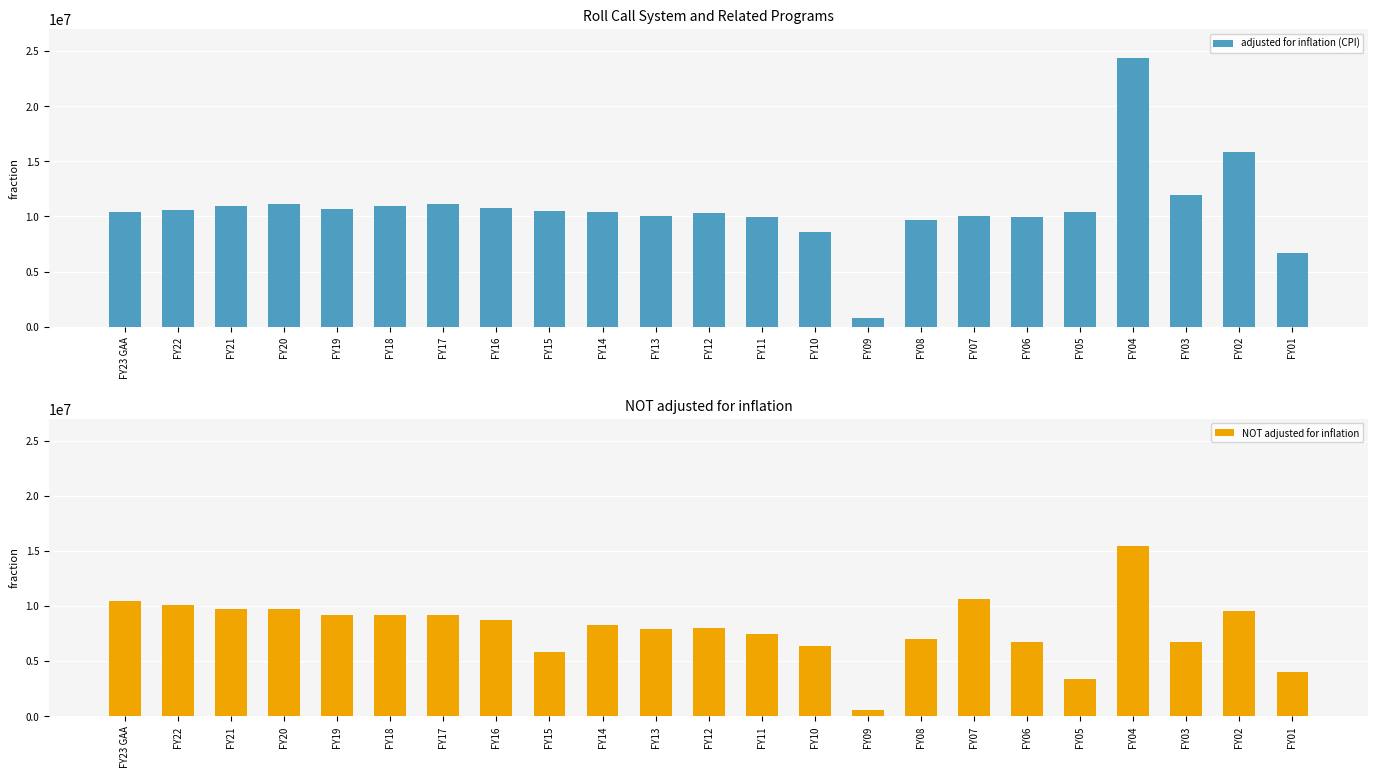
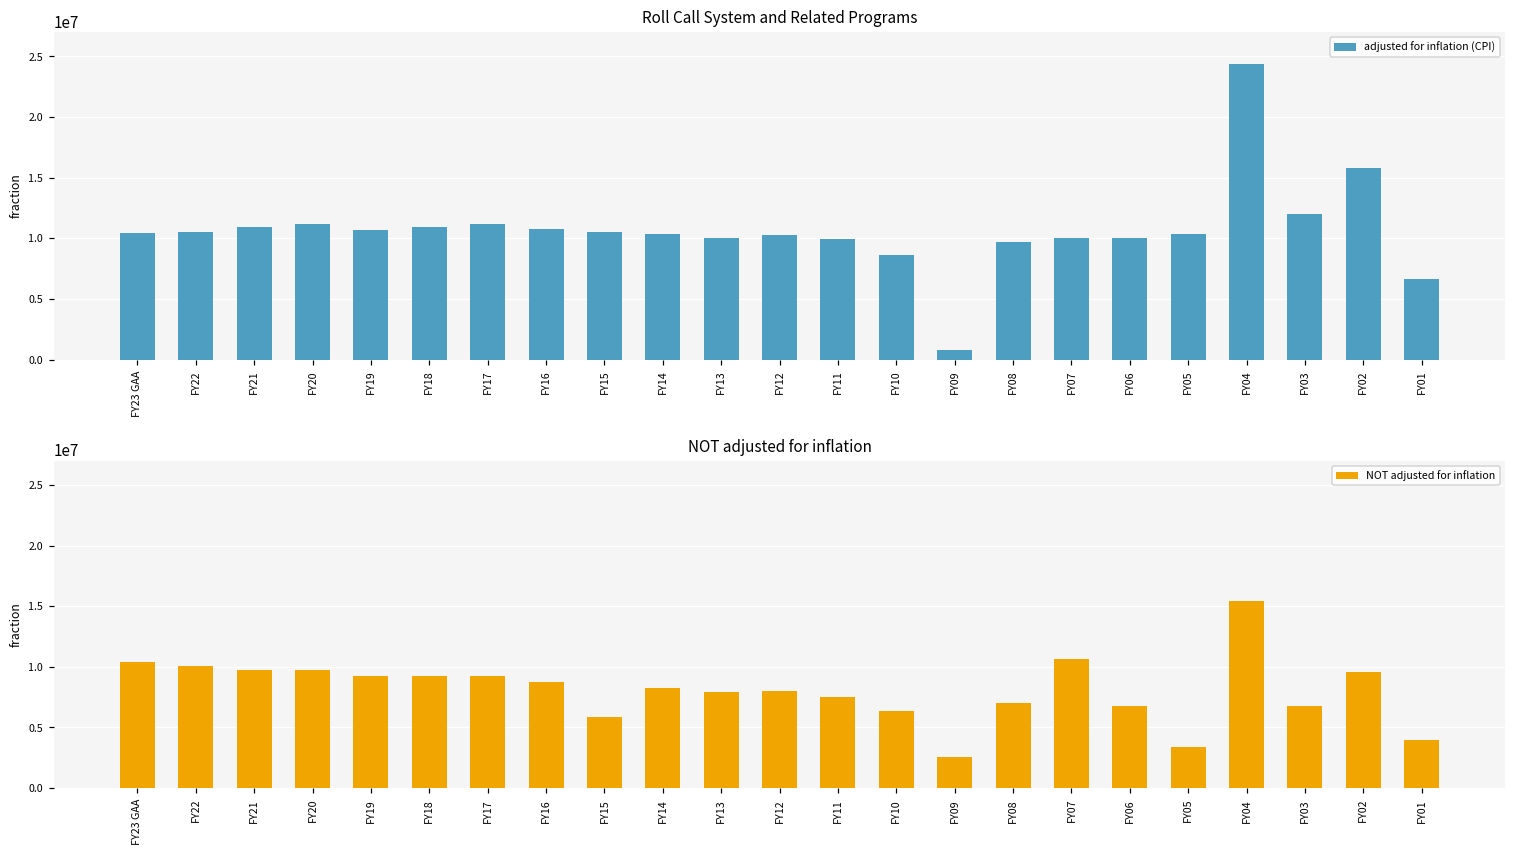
  {
    "Roll Call System and Related Programs": {
      "FY23 GAA": 10400000,
      "FY22": 10500000,
      "FY21": 10900000,
      "FY20": 11200000,
      "FY19": 10700000,
      "FY18": 10900000,
      "FY17": 11100000,
      "FY16": 10700000,
      "FY15": 10500000,
      "FY14": 10400000,
      "FY13": 10000000,
      "FY12": 10300000,
      "FY11": 10000000,
      "FY10": 8600000,
      "FY09": 800000,
      "FY08": 9700000,
      "FY07": 10000000,
      "FY06": 10000000,
      "FY05": 10400000,
      "FY04": 24400000,
      "FY03": 12000000,
      "FY02": 15800000,
      "FY01": 6700000
    },
    "NOT adjusted for inflation": {
      "FY23 GAA": 10400000,
      "FY22": 10100000,
      "FY21": 9800000,
      "FY20": 9800000,
      "FY19": 9200000,
      "FY18": 9200000,
      "FY17": 9200000,
      "FY16": 8700000,
      "FY15": 5800000,
      "FY14": 8300000,
      "FY13": 7900000,
      "FY12": 8000000,
      "FY11": 7500000,
      "FY10": 6300000,
-     "FY09": 600000,
+     "FY09": 2500000,
      "FY08": 7000000,
      "FY07": 10700000,
      "FY06": 6800000,
      "FY05": 3400000,
      "FY04": 15500000,
      "FY03": 6800000,
      "FY02": 9600000,
      "FY01": 4000000
    }
  }
